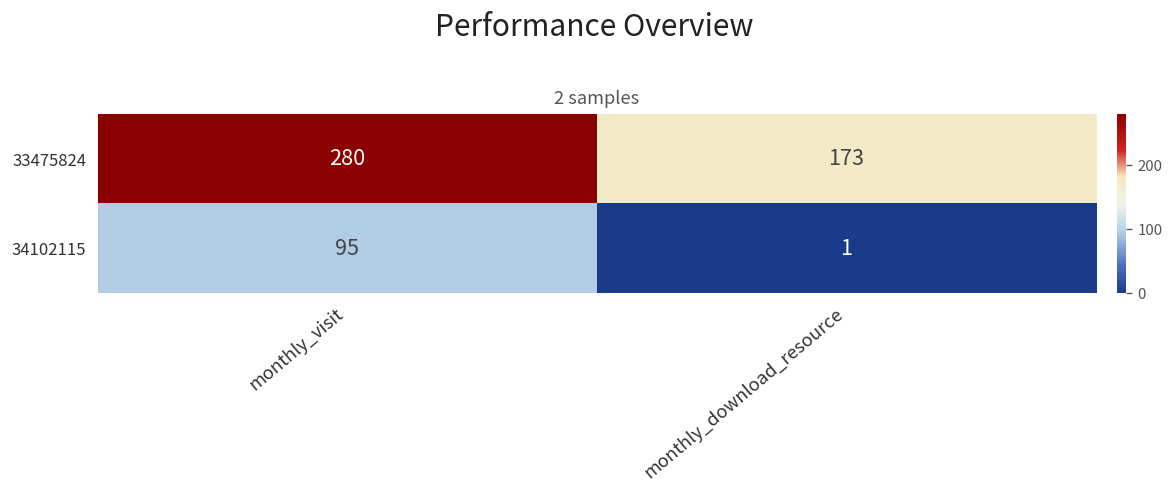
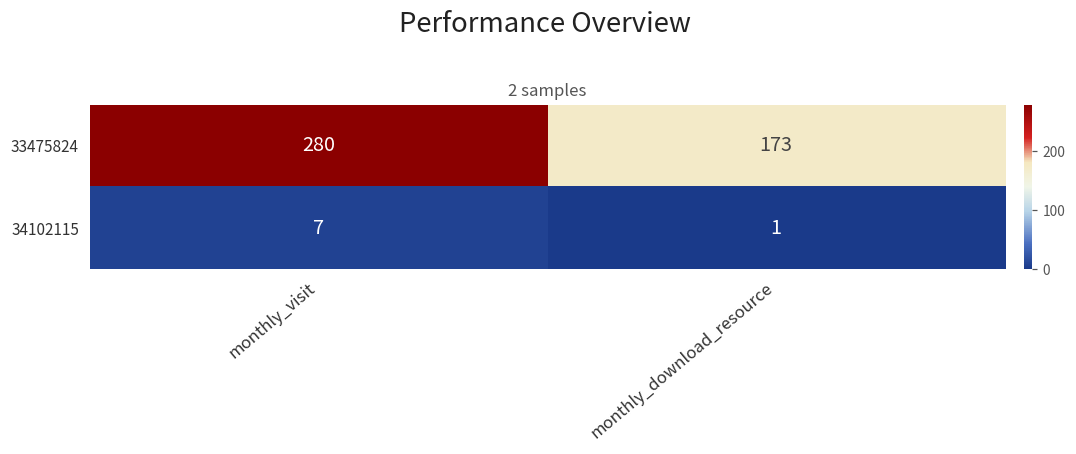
  {
    "33475824": {
      "monthly_visit": 280,
      "monthly_download_resource": 173
    },
    "34102115": {
-     "monthly_visit": 95,
+     "monthly_visit": 7,
      "monthly_download_resource": 1
    }
  }
